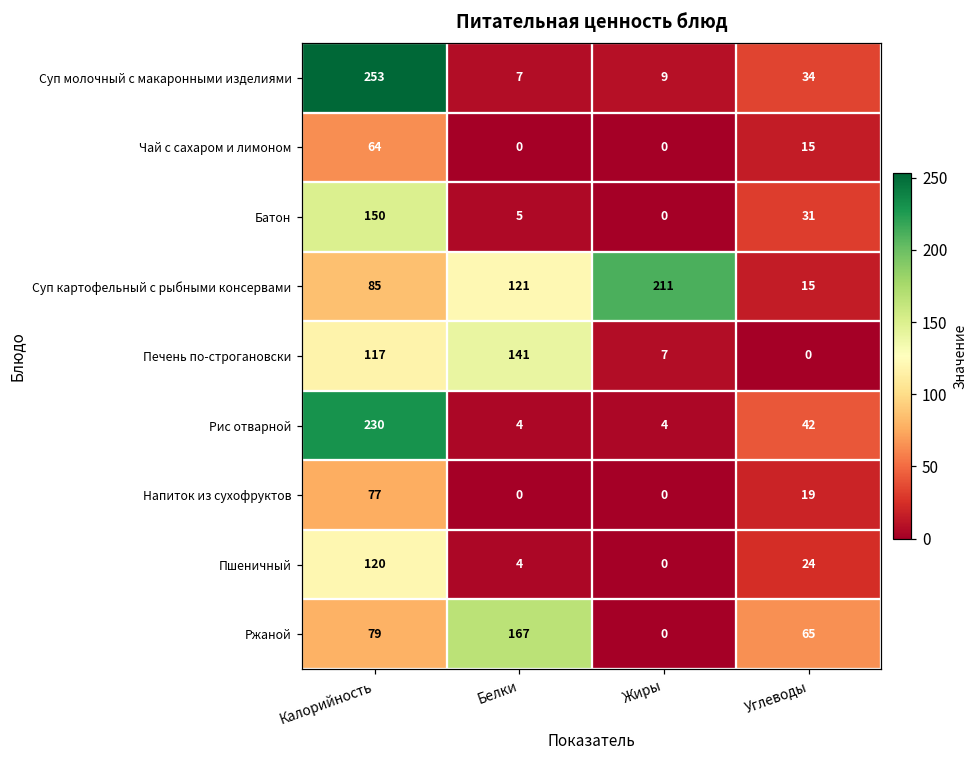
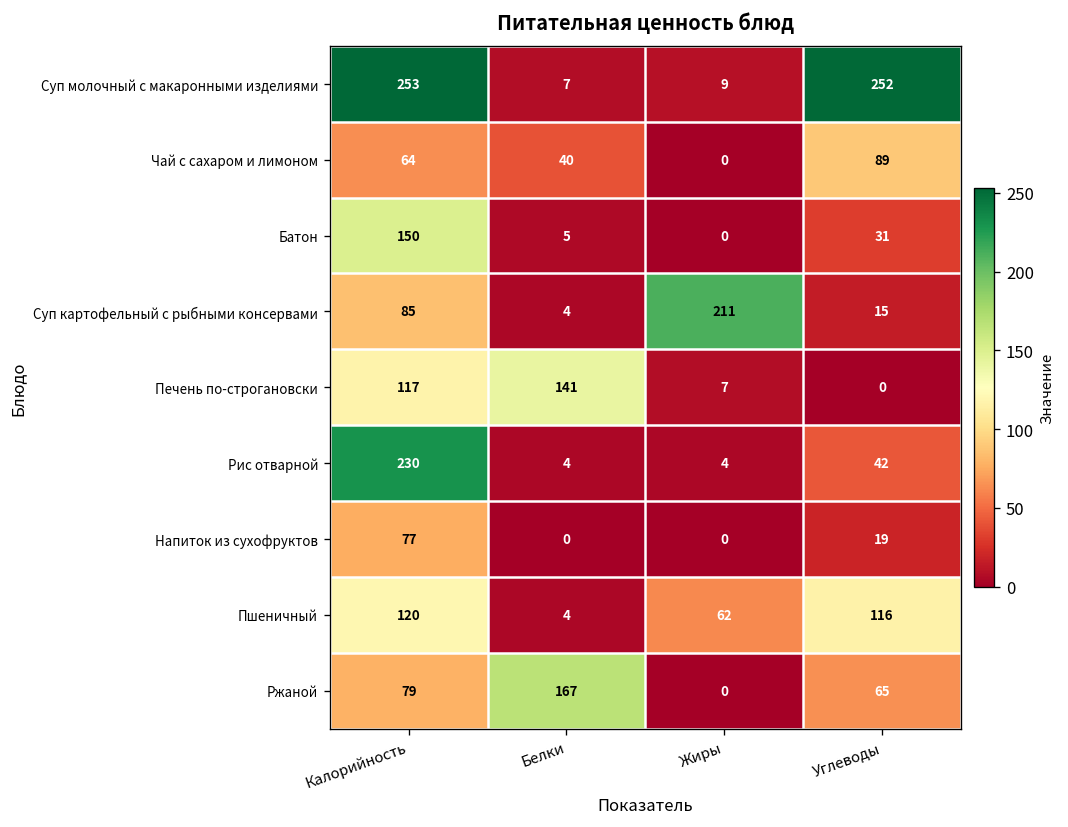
  {
    "Суп молочный с макаронными изделиями": {
      "Калорийность": 253,
      "Белки": 7,
      "Жиры": 9,
-     "Углеводы": 34
+     "Углеводы": 252
    },
    "Чай с сахаром и лимоном": {
      "Калорийность": 64,
-     "Белки": 0,
+     "Белки": 40,
      "Жиры": 0,
-     "Углеводы": 15
+     "Углеводы": 89
    },
    "Батон": {
      "Калорийность": 150,
      "Белки": 5,
      "Жиры": 0,
      "Углеводы": 31
    },
    "Суп картофельный с рыбными консервами": {
      "Калорийность": 85,
-     "Белки": 121,
+     "Белки": 4,
      "Жиры": 211,
      "Углеводы": 15
    },
    "Печень по-строгановски": {
      "Калорийность": 117,
      "Белки": 141,
      "Жиры": 7,
      "Углеводы": 0
    },
    "Рис отварной": {
      "Калорийность": 230,
      "Белки": 4,
      "Жиры": 4,
      "Углеводы": 42
    },
    "Напиток из сухофруктов": {
      "Калорийность": 77,
      "Белки": 0,
      "Жиры": 0,
      "Углеводы": 19
    },
    "Пшеничный": {
      "Калорийность": 120,
      "Белки": 4,
-     "Жиры": 0,
-     "Углеводы": 24
+     "Жиры": 62,
+     "Углеводы": 116
    },
    "Ржаной": {
      "Калорийность": 79,
      "Белки": 167,
      "Жиры": 0,
      "Углеводы": 65
    }
  }
